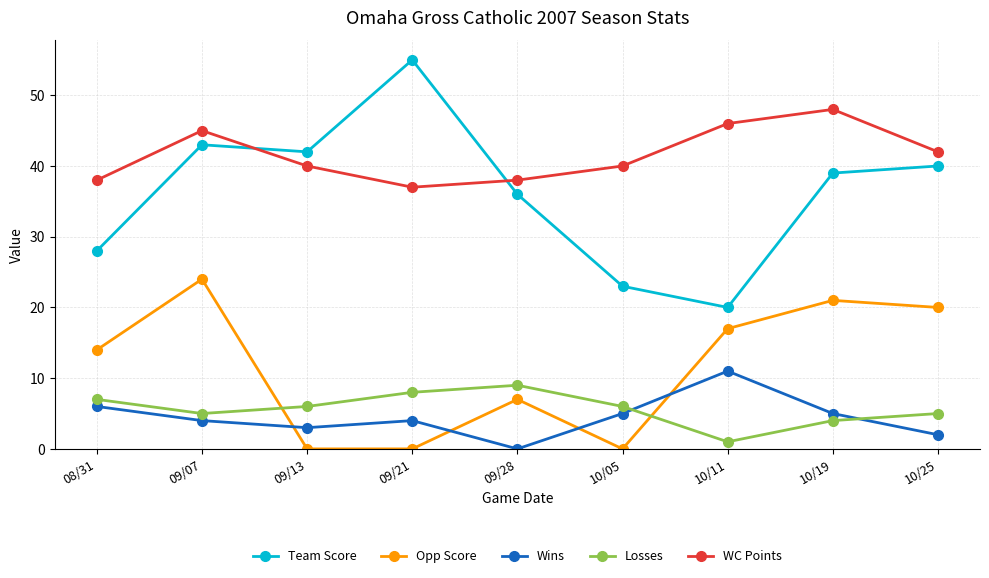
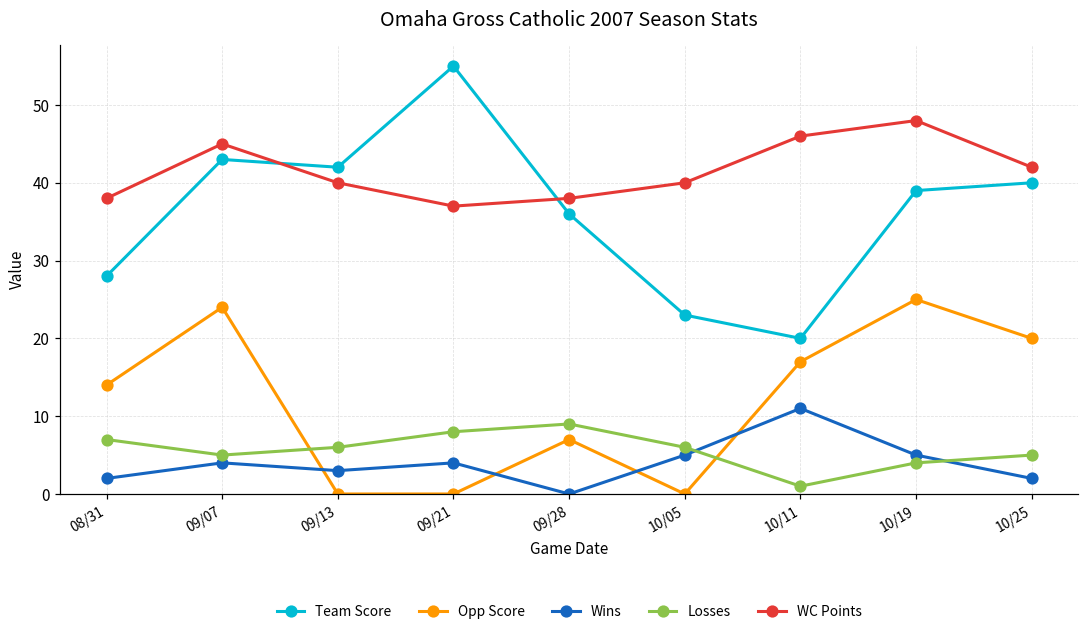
  {
    "Team Score": {
      "08/31": 28,
      "09/07": 43,
      "09/13": 42,
      "09/21": 55,
      "09/28": 36,
      "10/05": 23,
      "10/11": 20,
      "10/19": 39,
      "10/25": 40
    },
    "Opp Score": {
      "08/31": 14,
      "09/07": 24,
      "09/13": 0,
      "09/21": 0,
      "09/28": 7,
      "10/05": 0,
      "10/11": 17,
-     "10/19": 21,
+     "10/19": 25,
      "10/25": 20
    },
    "Wins": {
-     "08/31": 6,
+     "08/31": 2,
      "09/07": 4,
      "09/13": 3,
      "09/21": 4,
      "09/28": 0,
      "10/05": 5,
      "10/11": 11,
      "10/19": 5,
      "10/25": 2
    },
    "Losses": {
      "08/31": 7,
      "09/07": 5,
      "09/13": 6,
      "09/21": 8,
      "09/28": 9,
      "10/05": 6,
      "10/11": 1,
      "10/19": 4,
      "10/25": 5
    },
    "WC Points": {
      "08/31": 38,
      "09/07": 45,
      "09/13": 40,
      "09/21": 37,
      "09/28": 38,
      "10/05": 40,
      "10/11": 46,
      "10/19": 48,
      "10/25": 42
    }
  }
